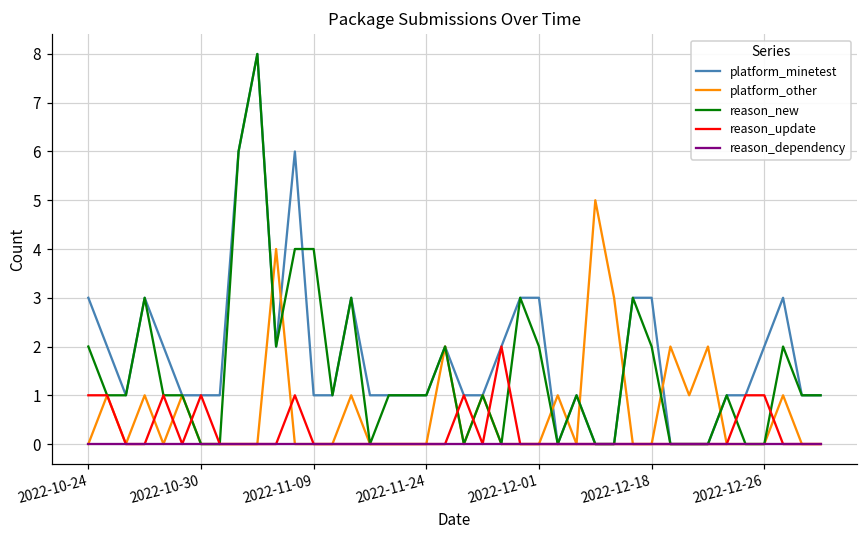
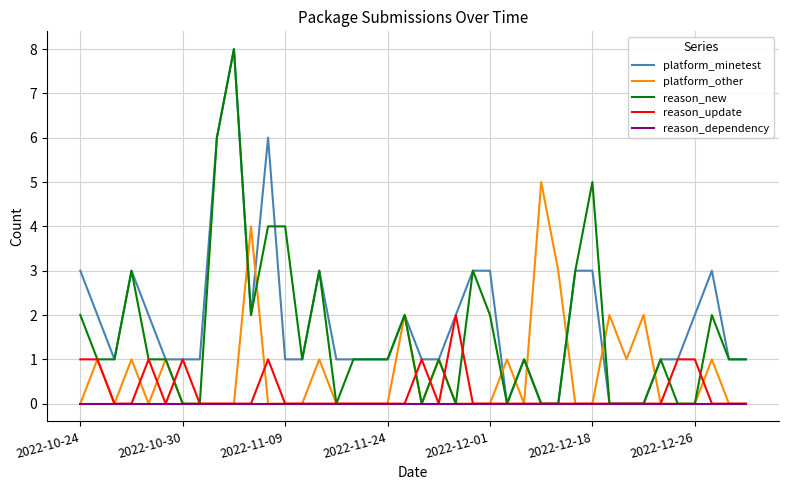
  {
    "platform_minetest": {
      "2022-10-24": 3,
      "2022-11-09": 1,
      "2022-12-01": 3,
      "2022-12-18": 3,
      "2022-12-26": 2
    },
    "reason_new": {
      "2022-10-24": 2,
      "2022-11-09": 4,
      "2022-12-01": 2,
-     "2022-12-18": 2
+     "2022-12-18": 5
    },
    "reason_update": {
      "2022-10-24": 1,
      "2022-12-26": 1
    }
  }
